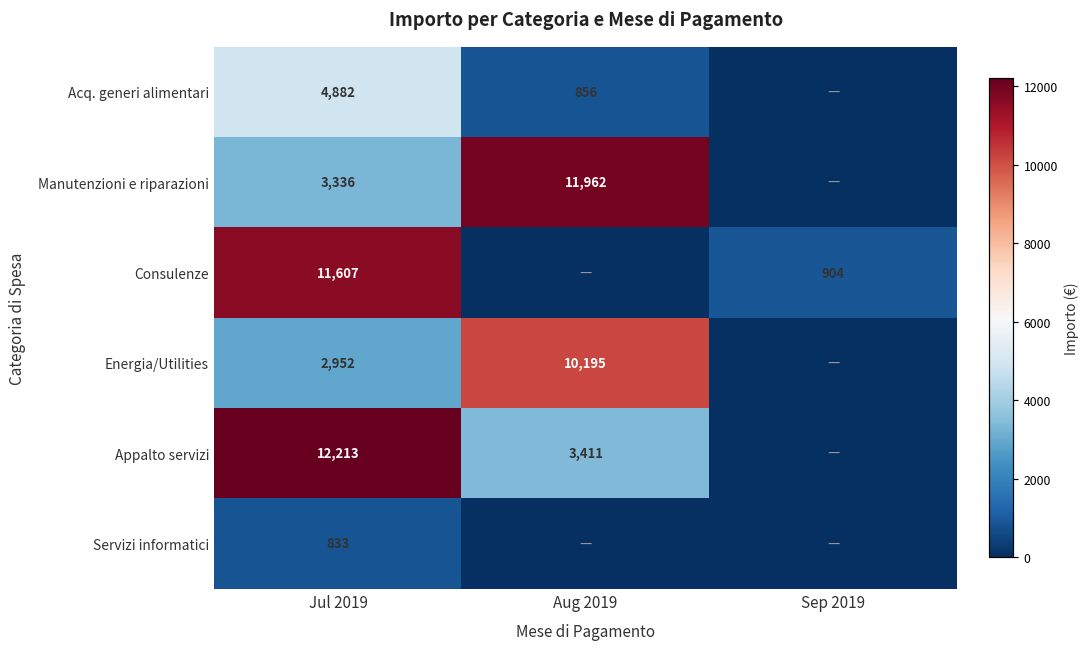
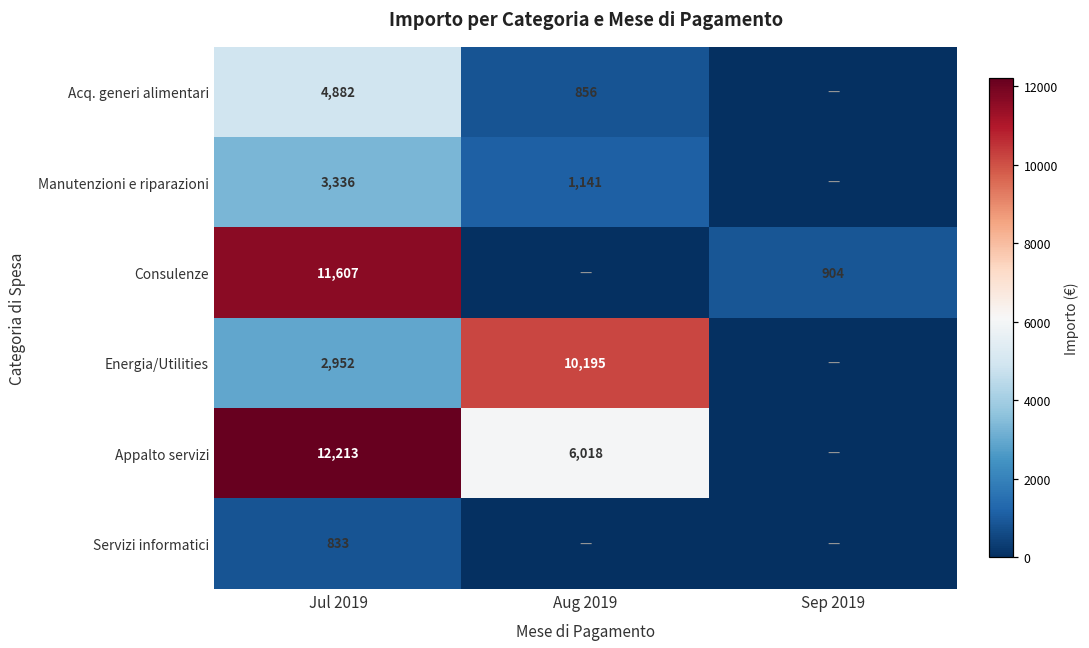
  {
    "Acq. generi alimentari": {
      "Jul 2019": "4,882",
      "Aug 2019": "856"
    },
    "Manutenzioni e riparazioni": {
      "Jul 2019": "3,336",
-     "Aug 2019": "11,962"
+     "Aug 2019": "1,141"
    },
    "Consulenze": {
      "Jul 2019": "11,607",
      "Sep 2019": "904"
    },
    "Energia/Utilities": {
      "Jul 2019": "2,952",
      "Aug 2019": "10,195"
    },
    "Appalto servizi": {
      "Jul 2019": "12,213",
-     "Aug 2019": "3,411"
+     "Aug 2019": "6,018"
    },
    "Servizi informatici": {
      "Jul 2019": "833"
    }
  }
